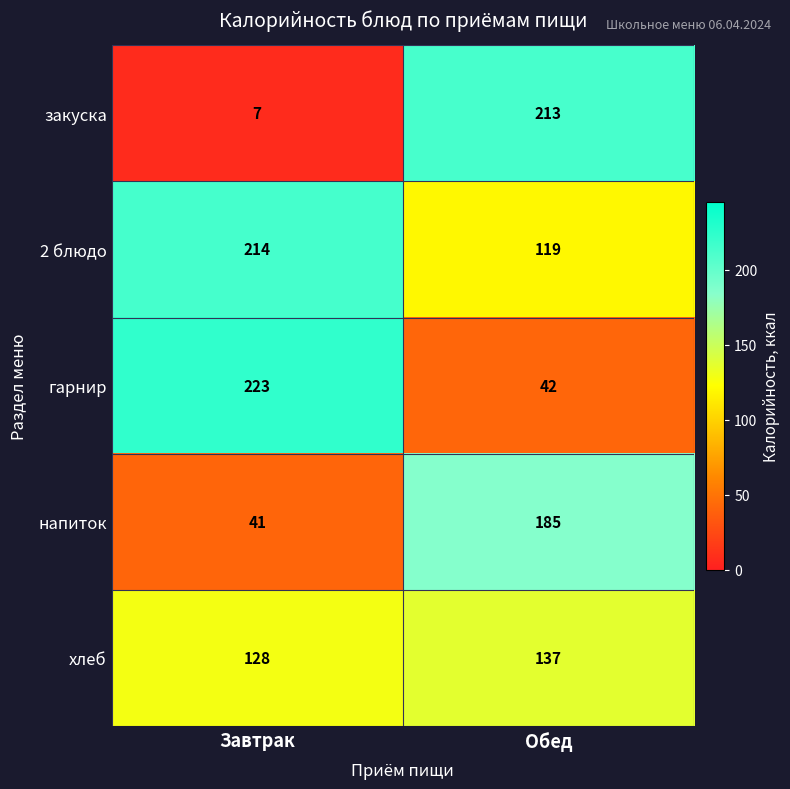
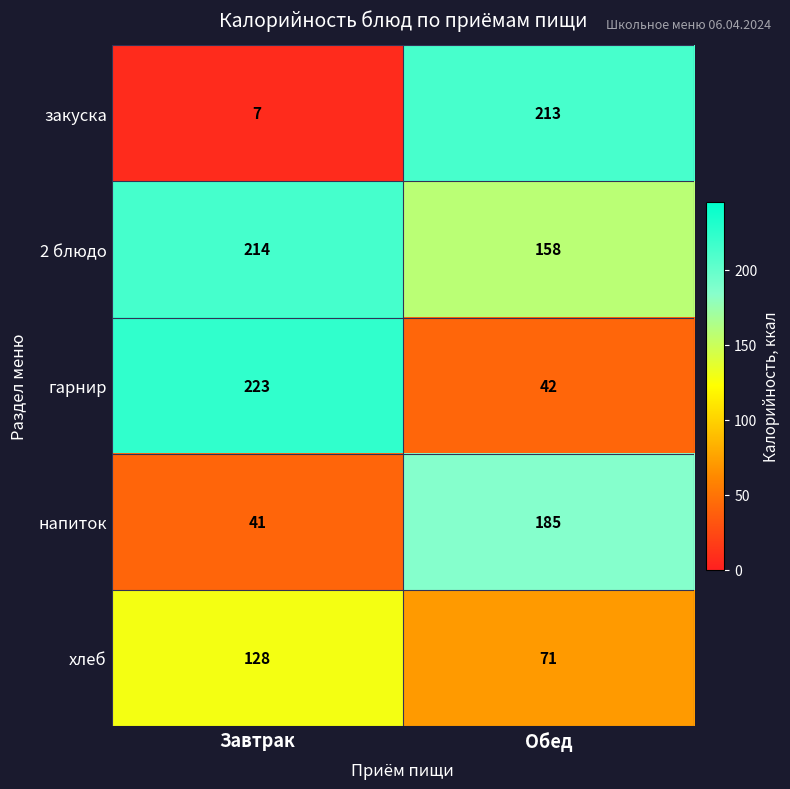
  {
    "закуска": {
      "Завтрак": 7,
      "Обед": 213
    },
    "2 блюдо": {
      "Завтрак": 214,
-     "Обед": 119
+     "Обед": 158
    },
    "гарнир": {
      "Завтрак": 223,
      "Обед": 42
    },
    "напиток": {
      "Завтрак": 41,
      "Обед": 185
    },
    "хлеб": {
      "Завтрак": 128,
-     "Обед": 137
+     "Обед": 71
    }
  }
